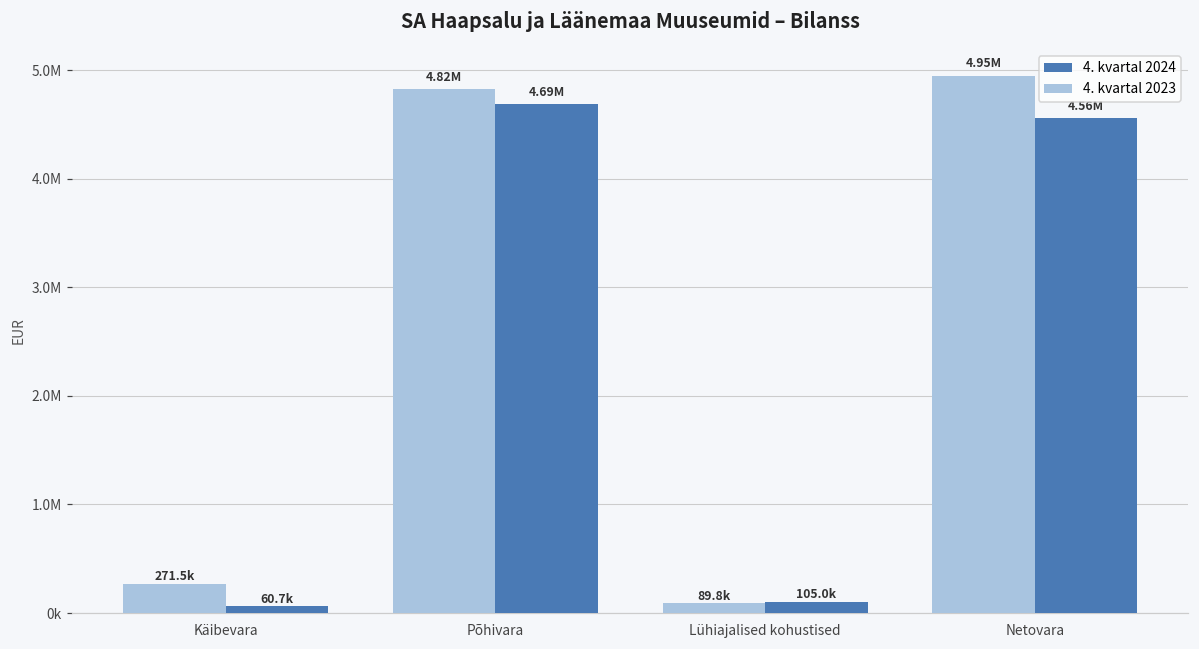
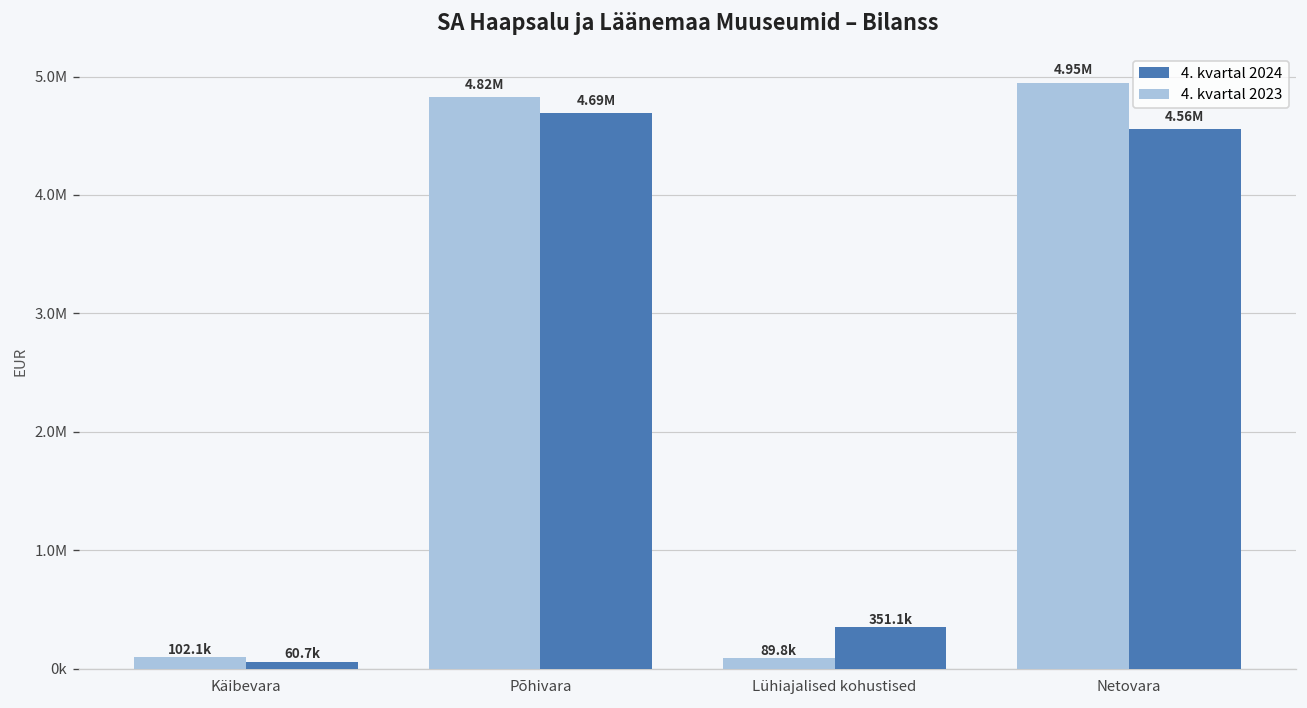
  {
    "4. kvartal 2024": {
      "Käibevara": "60.7k",
      "Põhivara": "4.69M",
-     "Lühiajalised kohustised": "105.0k"
+     "Lühiajalised kohustised": "351.1k"
    },
    "4. kvartal 2023": {
-     "Käibevara": "271.5k",
+     "Käibevara": "102.1k",
      "Põhivara": "4.82M",
      "Lühiajalised kohustised": "89.8k",
      "Netovara": "4.95M"
    }
  }
